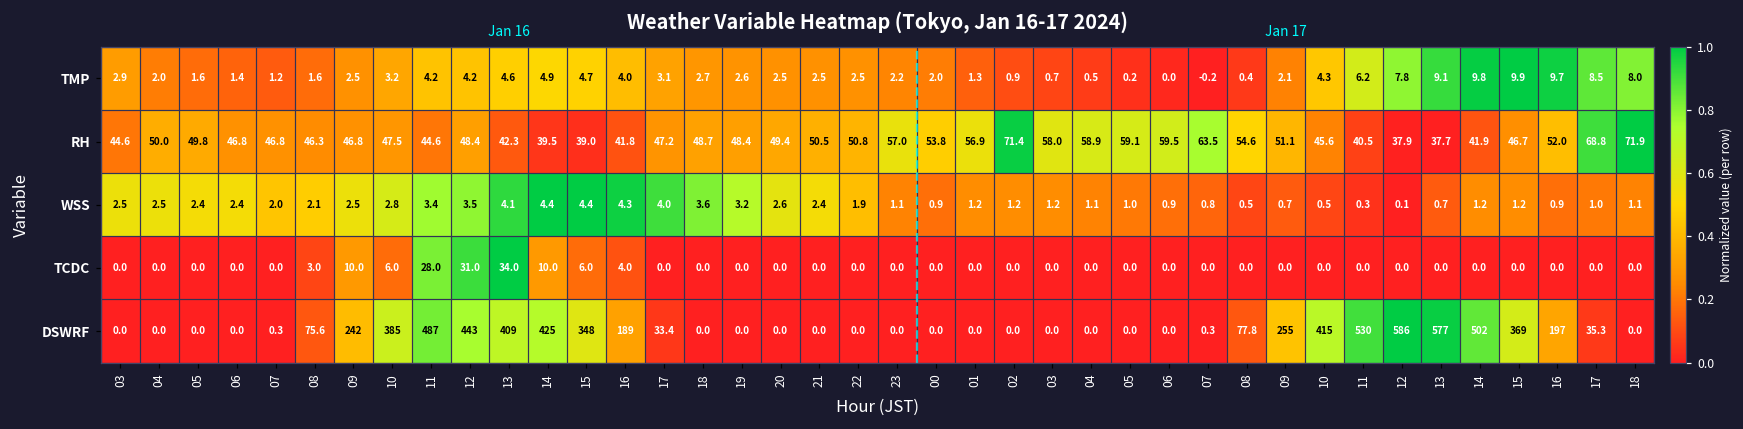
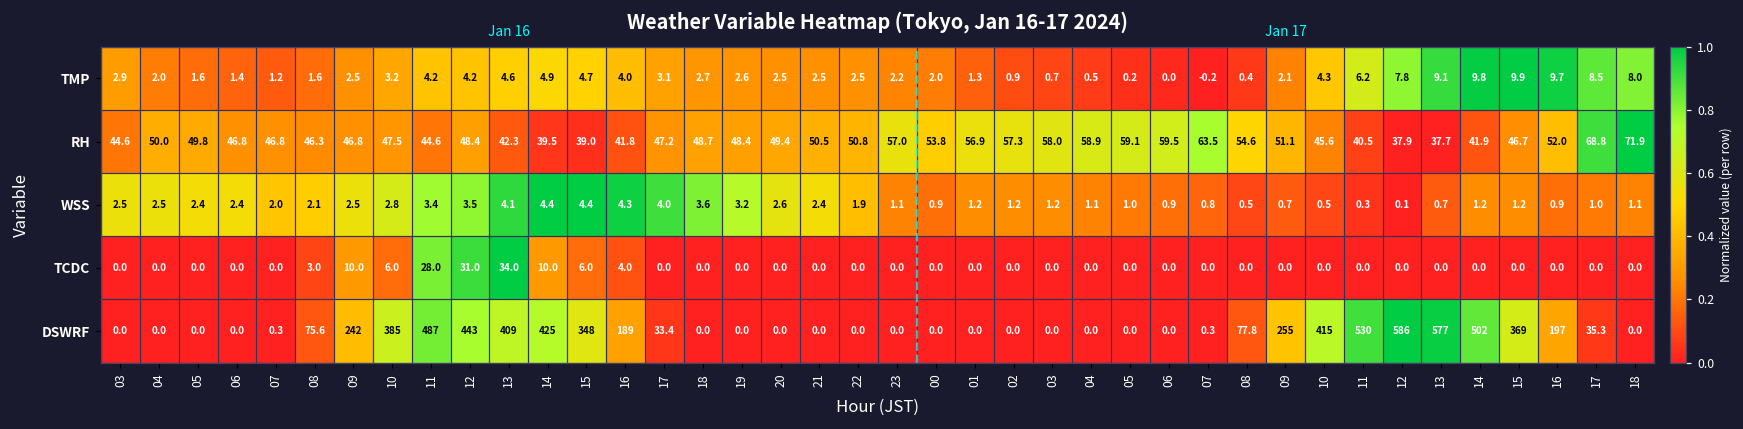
  {
    "TMP": {
      "19": 2.6,
      "20": 2.5,
      "21": 2.5,
      "22": 2.5,
      "23": 2.2,
      "00": 2.0,
      "01": 1.3,
      "02": 0.9
    },
    "RH": {
      "19": 48.4,
      "20": 49.4,
      "21": 50.5,
      "22": 50.8,
      "23": 57.0,
      "00": 53.8,
      "01": 56.9,
-     "02": 71.4
+     "02": 57.3
    },
    "WSS": {
      "19": 3.2,
      "20": 2.6,
      "21": 2.4,
      "22": 1.9,
      "23": 1.1,
      "00": 0.9,
      "01": 1.2,
      "02": 1.2
    },
    "TCDC": {
      "19": 0.0,
      "20": 0.0,
      "21": 0.0,
      "22": 0.0,
      "23": 0.0,
      "00": 0.0,
      "01": 0.0,
      "02": 0.0
    },
    "DSWRF": {
      "19": 0.0,
      "20": 0.0,
      "21": 0.0,
      "22": 0.0,
      "23": 0.0,
      "00": 0.0,
      "01": 0.0,
      "02": 0.0
    }
  }
